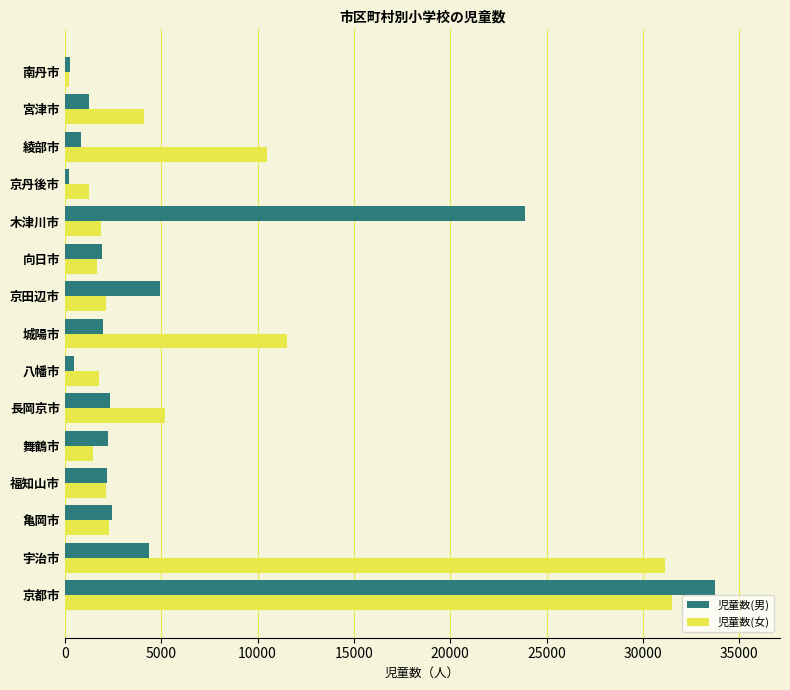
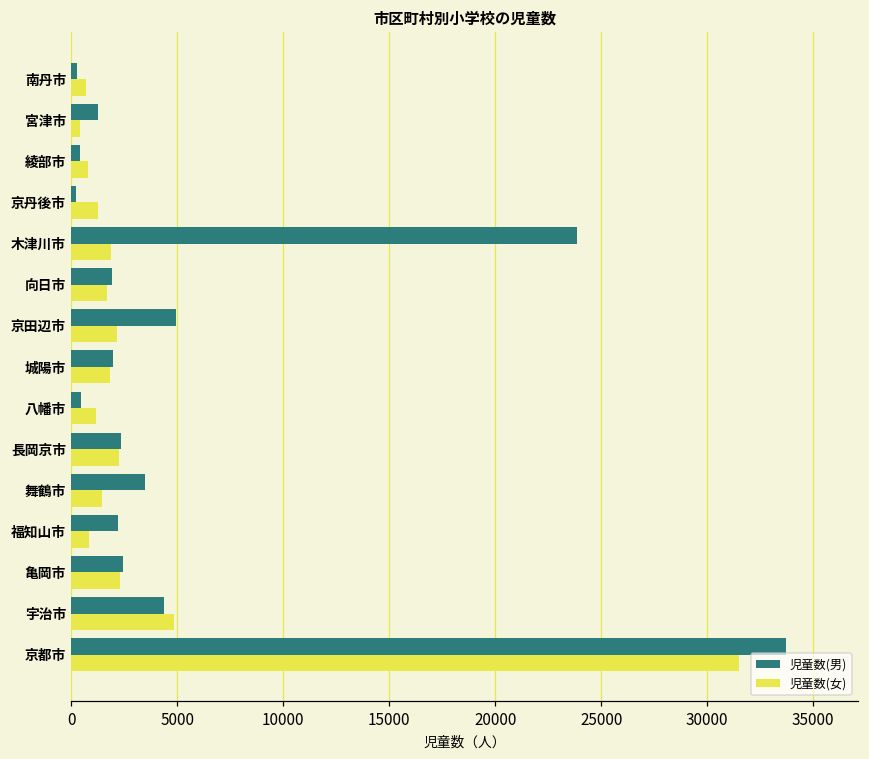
  {
    "児童数(男)": {
      "南丹市": 300,
      "宮津市": 1200,
-     "綾部市": 800,
+     "綾部市": 400,
      "京丹後市": 200,
      "木津川市": 23900,
      "向日市": 1900,
      "京田辺市": 4900,
      "城陽市": 2000,
      "八幡市": 500,
      "長岡京市": 2300,
-     "舞鶴市": 2200,
+     "舞鶴市": 3500,
      "福知山市": 2200,
      "亀岡市": 2400,
      "宇治市": 4400,
      "京都市": 33700
    },
    "児童数(女)": {
-     "南丹市": 200,
-     "宮津市": 4100,
-     "綾部市": 10500,
+     "南丹市": 700,
+     "宮津市": 400,
+     "綾部市": 800,
      "京丹後市": 1200,
      "木津川市": 1900,
      "向日市": 1700,
      "京田辺市": 2100,
-     "城陽市": 11600,
-     "八幡市": 1800,
-     "長岡京市": 5200,
+     "城陽市": 1800,
+     "八幡市": 1100,
+     "長岡京市": 2200,
      "舞鶴市": 1500,
-     "福知山市": 2100,
+     "福知山市": 800,
      "亀岡市": 2300,
-     "宇治市": 31100,
+     "宇治市": 4800,
      "京都市": 31500
    }
  }
